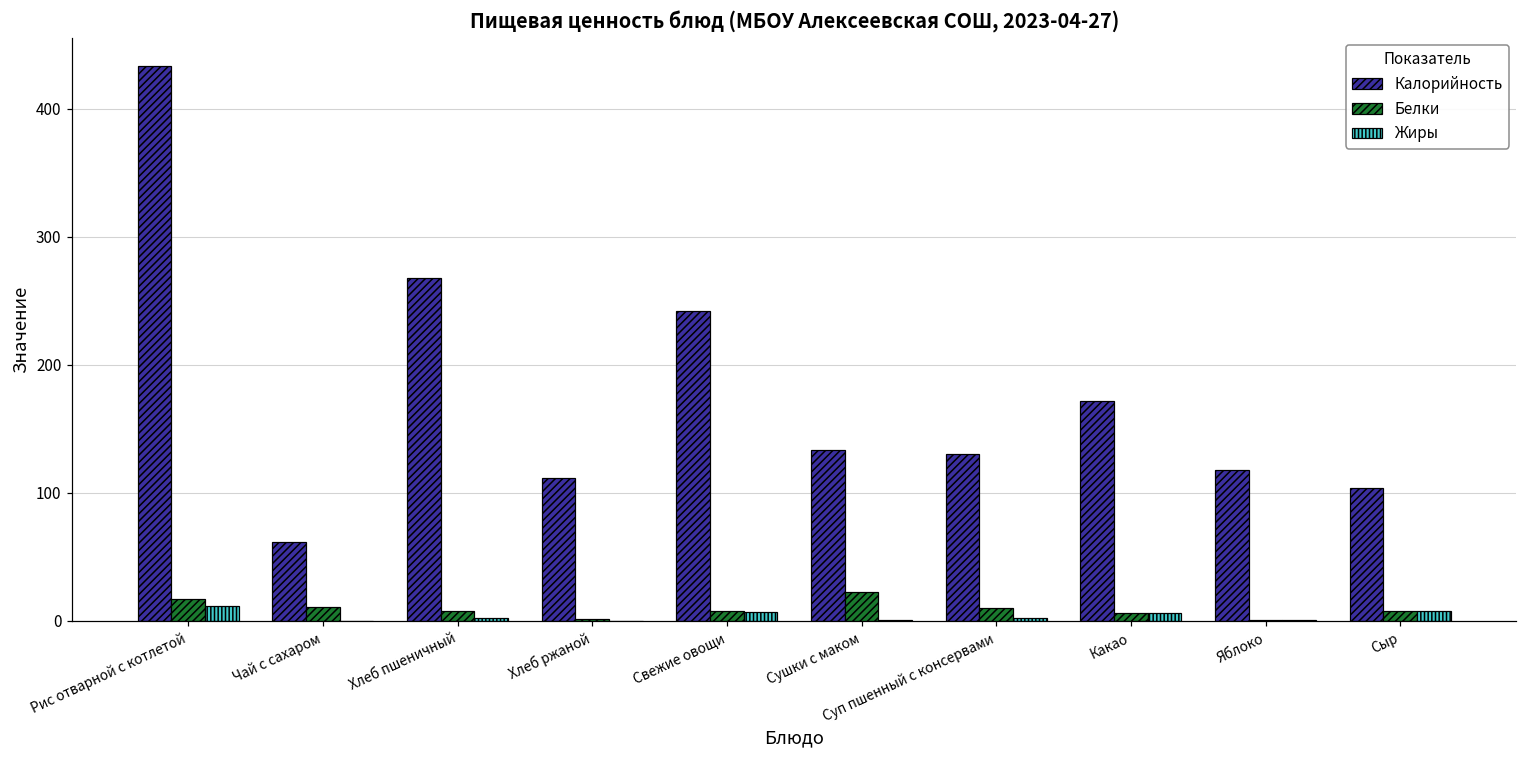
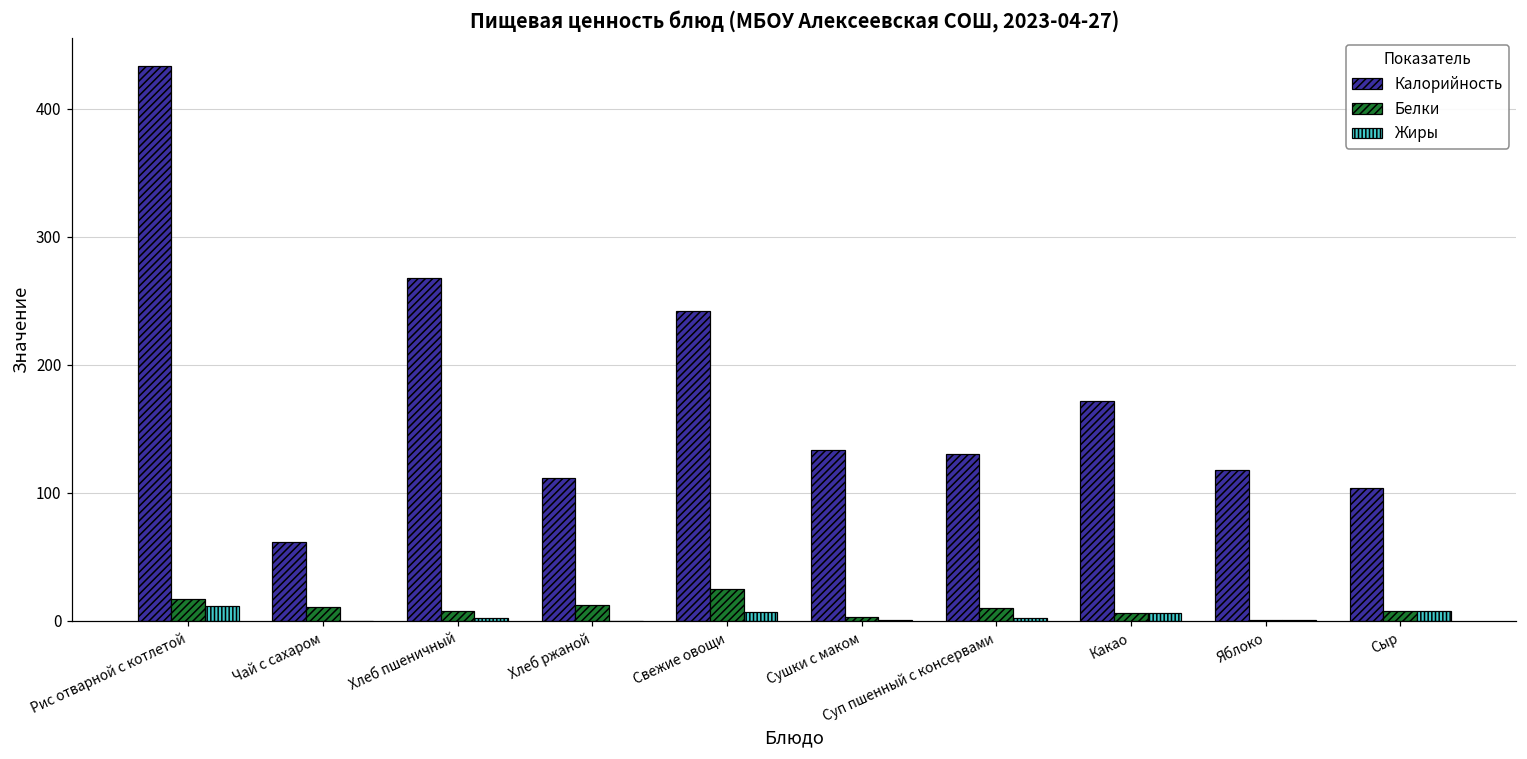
  {
    "Калорийность": {
      "Рис отварной с котлетой": 434,
      "Чай с сахаром": 62,
      "Хлеб пшеничный": 268,
      "Хлеб ржаной": 112,
      "Свежие овощи": 242,
      "Сушки с маком": 134,
      "Суп пшенный с консервами": 131,
      "Какао": 172,
      "Яблоко": 118,
      "Сыр": 104
    },
    "Белки": {
      "Рис отварной с котлетой": 17,
      "Чай с сахаром": 11,
      "Хлеб пшеничный": 8,
-     "Хлеб ржаной": 1,
-     "Свежие овощи": 8,
-     "Сушки с маком": 23,
+     "Хлеб ржаной": 13,
+     "Свежие овощи": 25,
+     "Сушки с маком": 3,
      "Суп пшенный с консервами": 10,
      "Какао": 6,
      "Сыр": 8
    },
    "Жиры": {
      "Рис отварной с котлетой": 12,
      "Хлеб пшеничный": 3,
      "Свежие овощи": 7,
      "Суп пшенный с консервами": 3,
      "Какао": 6,
      "Сыр": 8
    }
  }
